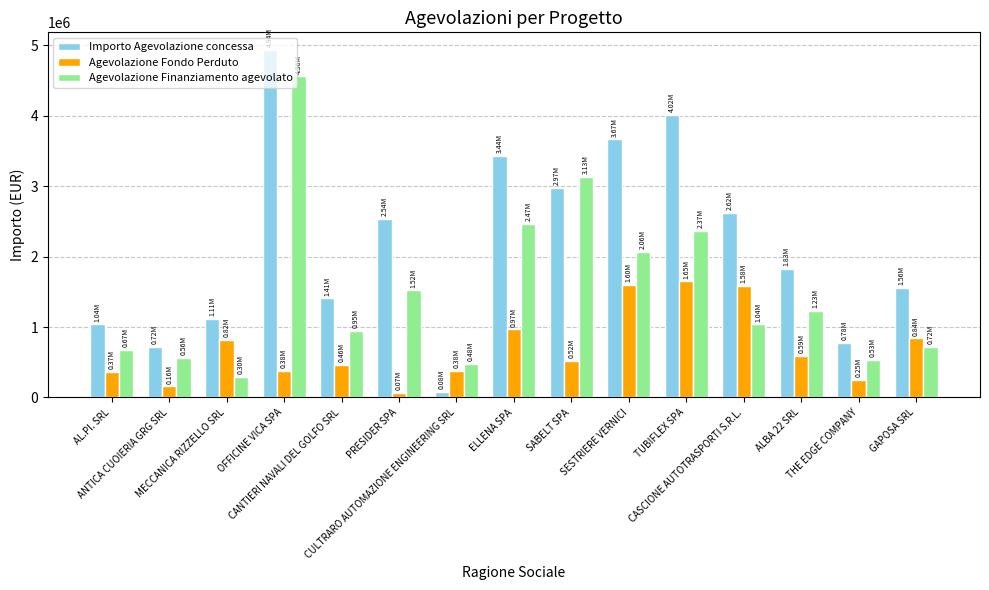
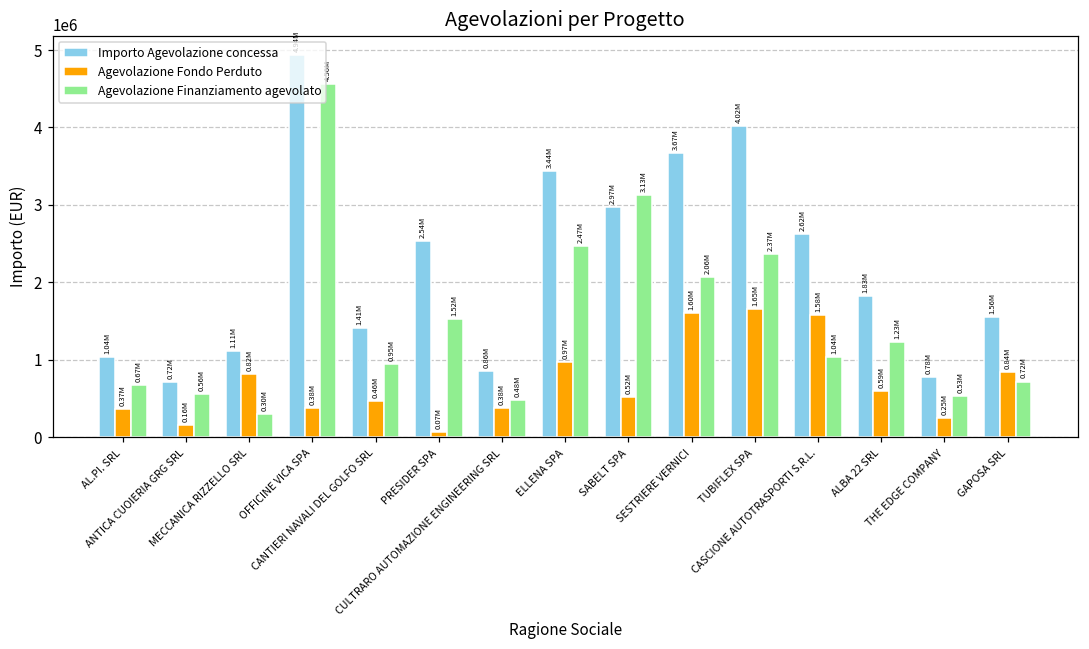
  {
    "Importo Agevolazione concessa": {
      "AL.PI. SRL": "1.04M",
      "ANTICA CUOIERIA GRG SRL": "0.72M",
      "MECCANICA RIZZELLO SRL": "1.11M",
      "CANTIERI NAVALI DEL GOLFO SRL": "1.41M",
      "PRESIDER SPA": "2.54M",
-     "CULTRARO AUTOMAZIONE ENGINEERING SRL": "0.08M",
+     "CULTRARO AUTOMAZIONE ENGINEERING SRL": "0.86M",
      "ELLENA SPA": "3.44M",
      "SABELT SPA": "2.97M",
      "SESTRIERE VERNICI": "3.67M",
      "TUBIFLEX SPA": "4.02M",
      "CASCIONE AUTOTRASPORTI S.R.L.": "2.62M",
      "ALBA 22 SRL": "1.83M",
      "THE EDGE COMPANY": "0.78M",
      "GAPOSA SRL": "1.56M"
    },
    "Agevolazione Fondo Perduto": {
      "AL.PI. SRL": "0.37M",
      "ANTICA CUOIERIA GRG SRL": "0.16M",
      "MECCANICA RIZZELLO SRL": "0.82M",
      "OFFICINE VICA SPA": "0.38M",
      "CANTIERI NAVALI DEL GOLFO SRL": "0.46M",
      "PRESIDER SPA": "0.07M",
      "CULTRARO AUTOMAZIONE ENGINEERING SRL": "0.38M",
      "ELLENA SPA": "0.97M",
      "SABELT SPA": "0.52M",
      "SESTRIERE VERNICI": "1.60M",
      "TUBIFLEX SPA": "1.65M",
      "CASCIONE AUTOTRASPORTI S.R.L.": "1.58M",
      "ALBA 22 SRL": "0.59M",
      "THE EDGE COMPANY": "0.25M",
      "GAPOSA SRL": "0.84M"
    },
    "Agevolazione Finanziamento agevolato": {
      "AL.PI. SRL": "0.67M",
      "ANTICA CUOIERIA GRG SRL": "0.56M",
      "MECCANICA RIZZELLO SRL": "0.30M",
      "CANTIERI NAVALI DEL GOLFO SRL": "0.95M",
      "PRESIDER SPA": "1.52M",
      "CULTRARO AUTOMAZIONE ENGINEERING SRL": "0.48M",
      "ELLENA SPA": "2.47M",
      "SABELT SPA": "3.13M",
      "SESTRIERE VERNICI": "2.06M",
      "TUBIFLEX SPA": "2.37M",
      "CASCIONE AUTOTRASPORTI S.R.L.": "1.04M",
      "ALBA 22 SRL": "1.23M",
      "THE EDGE COMPANY": "0.53M",
      "GAPOSA SRL": "0.72M"
    }
  }
